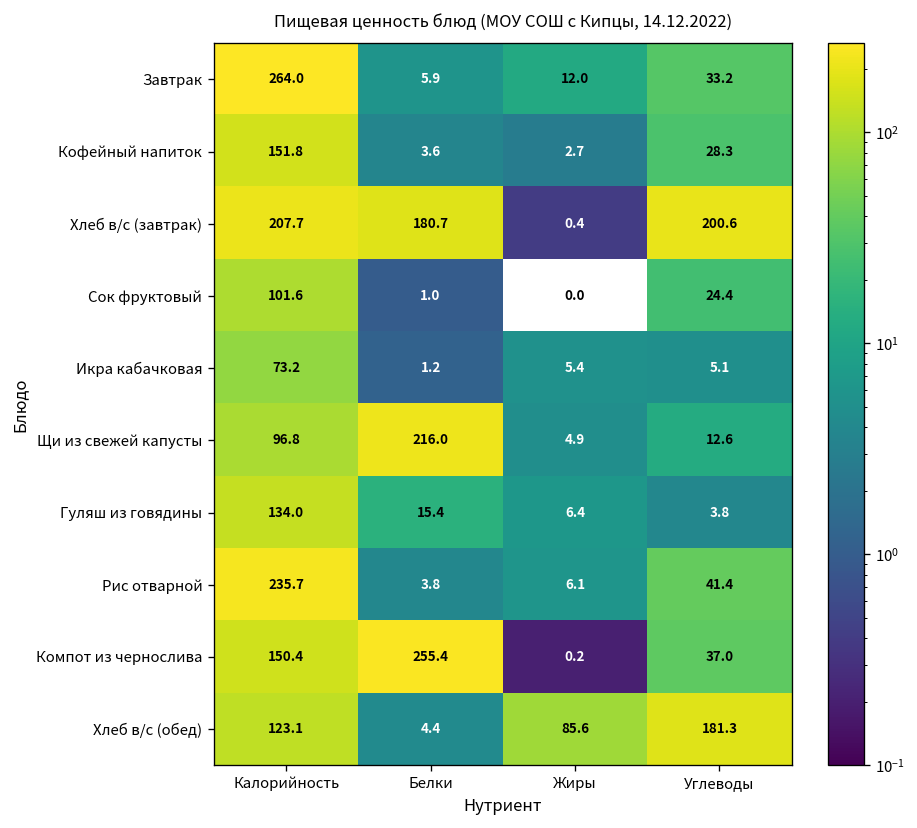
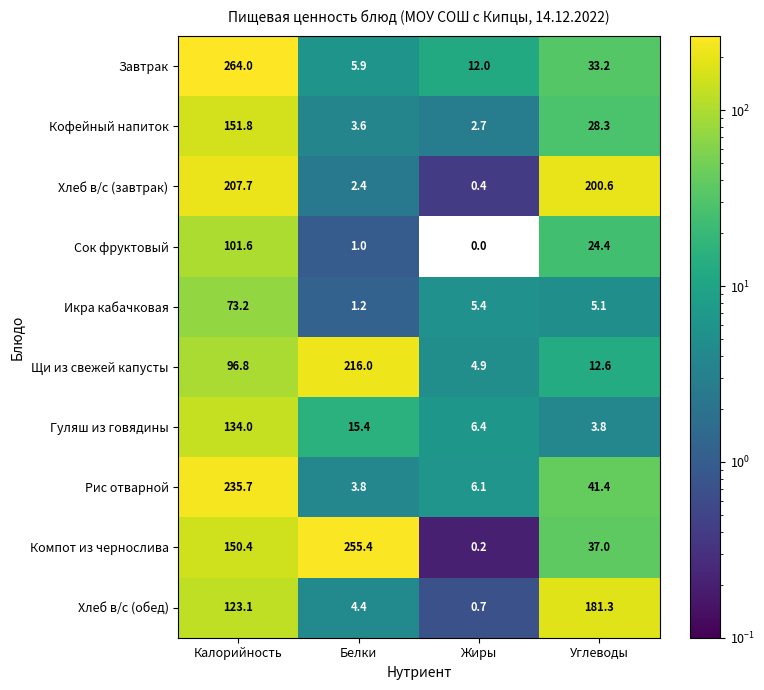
  {
    "Завтрак": {
      "Калорийность": 264.0,
      "Белки": 5.9,
      "Жиры": 12.0,
      "Углеводы": 33.2
    },
    "Кофейный напиток": {
      "Калорийность": 151.8,
      "Белки": 3.6,
      "Жиры": 2.7,
      "Углеводы": 28.3
    },
    "Хлеб в/с (завтрак)": {
      "Калорийность": 207.7,
-     "Белки": 180.7,
+     "Белки": 2.4,
      "Жиры": 0.4,
      "Углеводы": 200.6
    },
    "Сок фруктовый": {
      "Калорийность": 101.6,
      "Белки": 1.0,
      "Жиры": 0.0,
      "Углеводы": 24.4
    },
    "Икра кабачковая": {
      "Калорийность": 73.2,
      "Белки": 1.2,
      "Жиры": 5.4,
      "Углеводы": 5.1
    },
    "Щи из свежей капусты": {
      "Калорийность": 96.8,
      "Белки": 216.0,
      "Жиры": 4.9,
      "Углеводы": 12.6
    },
    "Гуляш из говядины": {
      "Калорийность": 134.0,
      "Белки": 15.4,
      "Жиры": 6.4,
      "Углеводы": 3.8
    },
    "Рис отварной": {
      "Калорийность": 235.7,
      "Белки": 3.8,
      "Жиры": 6.1,
      "Углеводы": 41.4
    },
    "Компот из чернослива": {
      "Калорийность": 150.4,
      "Белки": 255.4,
      "Жиры": 0.2,
      "Углеводы": 37.0
    },
    "Хлеб в/с (обед)": {
      "Калорийность": 123.1,
      "Белки": 4.4,
-     "Жиры": 85.6,
+     "Жиры": 0.7,
      "Углеводы": 181.3
    }
  }
